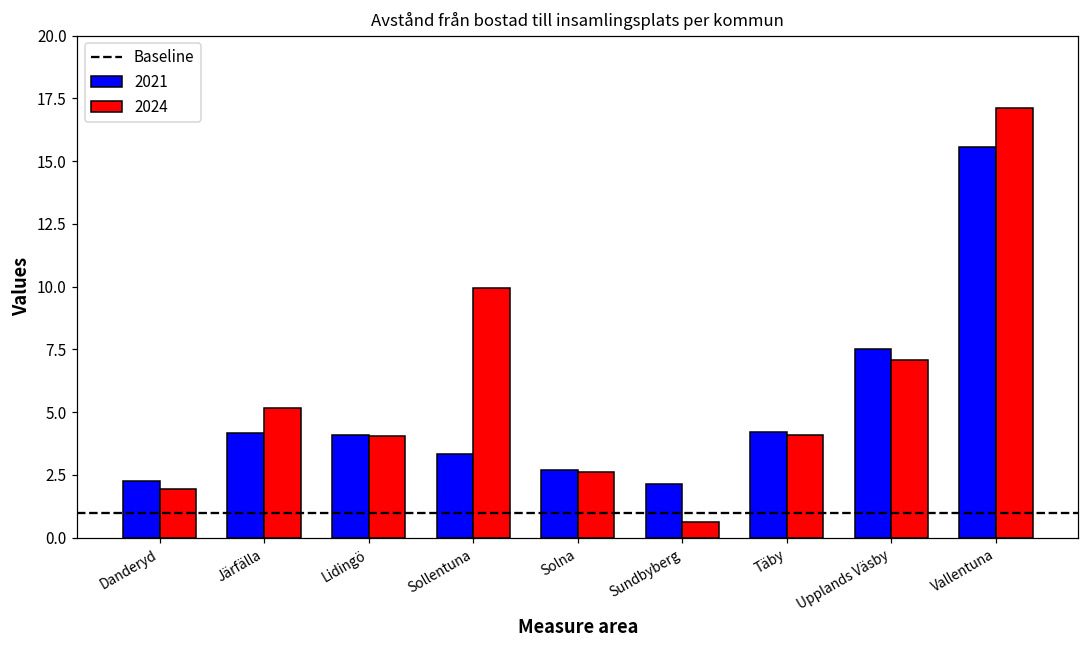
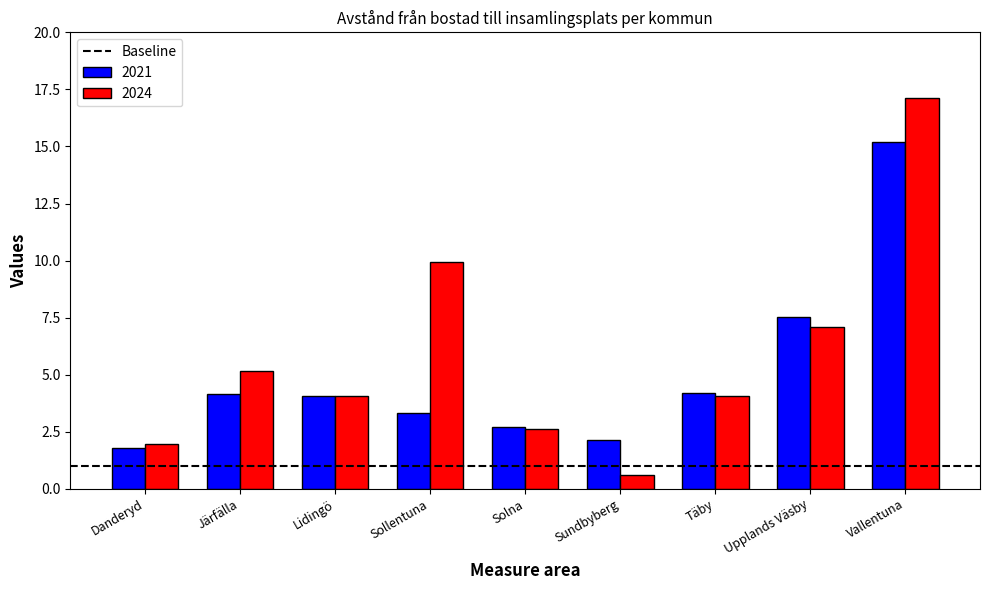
  {
    "2021": {
-     "Danderyd": 2.3,
+     "Danderyd": 1.8,
      "Järfälla": 4.2,
      "Lidingö": 4.1,
      "Sollentuna": 3.3,
      "Solna": 2.7,
      "Sundbyberg": 2.1,
      "Täby": 4.2,
      "Upplands Väsby": 7.5,
-     "Vallentuna": 15.6
+     "Vallentuna": 15.2
    },
    "2024": {
      "Danderyd": 2.0,
      "Järfälla": 5.1,
      "Lidingö": 4.1,
      "Sollentuna": 10.0,
      "Solna": 2.6,
      "Sundbyberg": 0.6,
      "Täby": 4.1,
      "Upplands Väsby": 7.1,
      "Vallentuna": 17.1
    }
  }
